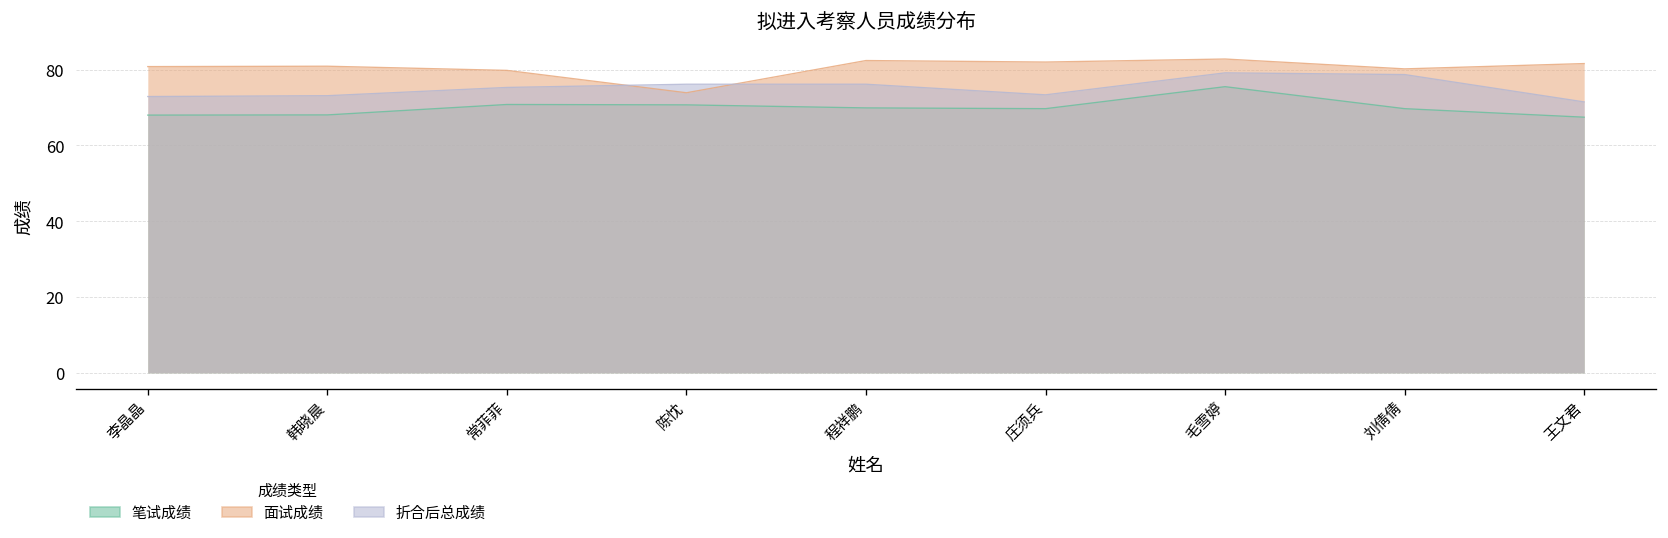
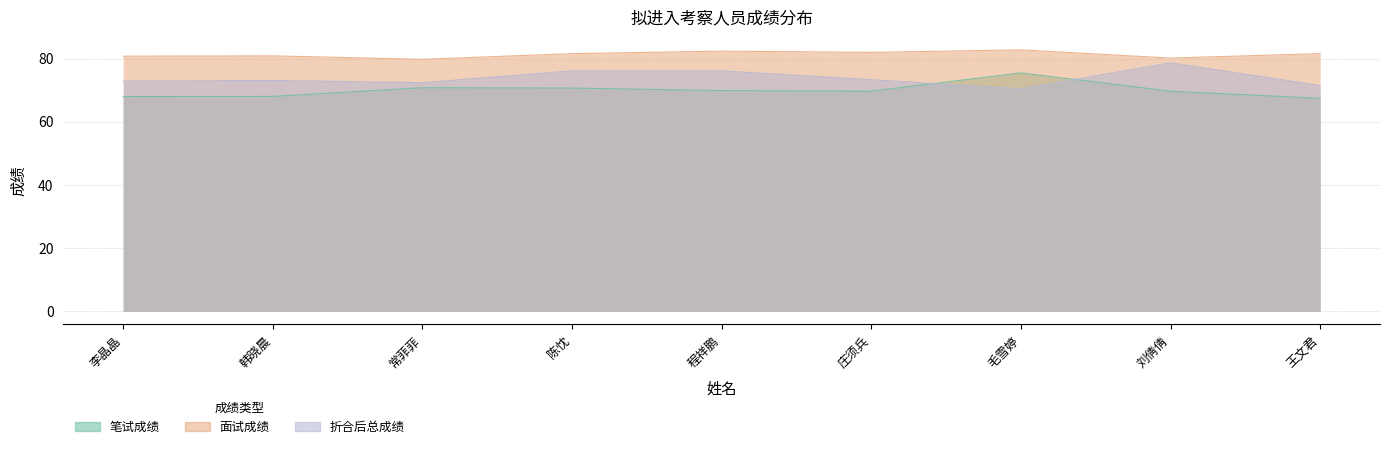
  {
    "笔试成绩": {
      "李晶晶": 68,
      "韩晓晨": 68,
      "常菲菲": 71,
      "陈忱": 71,
      "程祥鹏": 70,
      "庄须兵": 70,
      "毛雪婷": 76,
      "刘倩倩": 70,
      "王文君": 67
    },
    "面试成绩": {
      "李晶晶": 81,
      "韩晓晨": 81,
      "常菲菲": 80,
-     "陈忱": 74,
+     "陈忱": 82,
      "程祥鹏": 82,
      "庄须兵": 82,
      "毛雪婷": 83,
      "刘倩倩": 80,
      "王文君": 82
    },
    "折合后总成绩": {
      "李晶晶": 73,
      "韩晓晨": 73,
-     "常菲菲": 75,
+     "常菲菲": 72,
      "陈忱": 76,
      "程祥鹏": 76,
      "庄须兵": 73,
-     "毛雪婷": 79,
+     "毛雪婷": 70,
      "刘倩倩": 79,
      "王文君": 71
    }
  }
